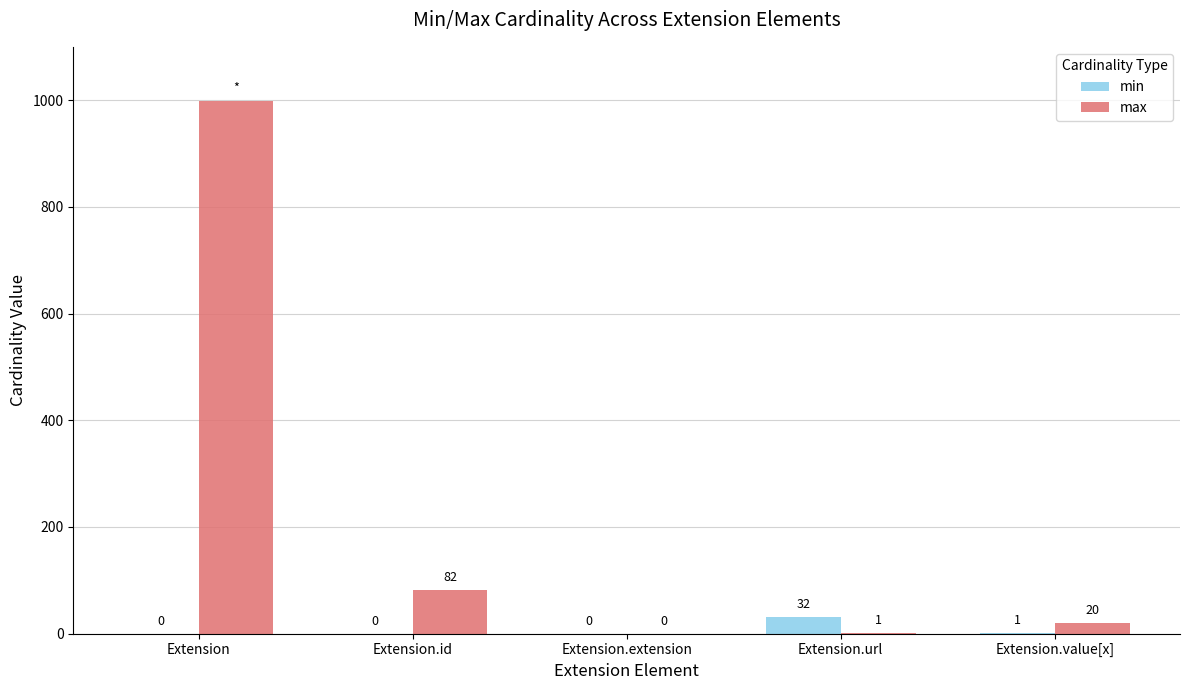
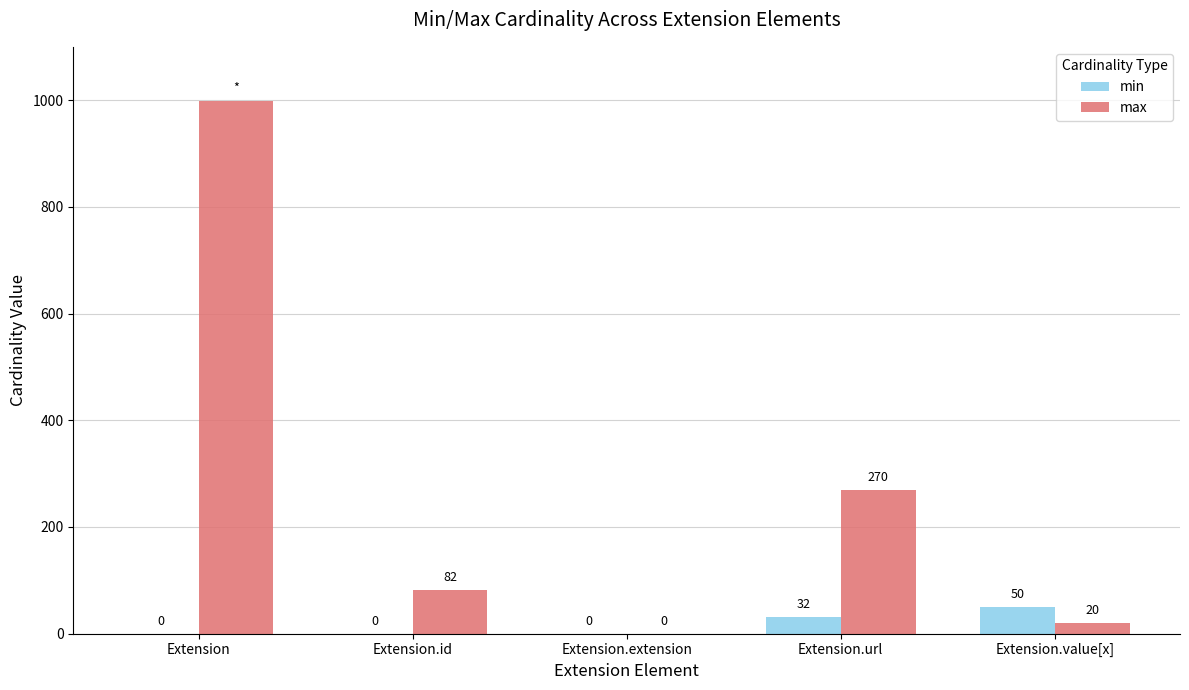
  {
    "min": {
      "Extension": 0,
      "Extension.id": 0,
      "Extension.extension": 0,
      "Extension.url": 32,
-     "Extension.value[x]": 1
+     "Extension.value[x]": 50
    },
    "max": {
      "Extension.id": 82,
      "Extension.extension": 0,
-     "Extension.url": 1,
+     "Extension.url": 270,
      "Extension.value[x]": 20
    }
  }
